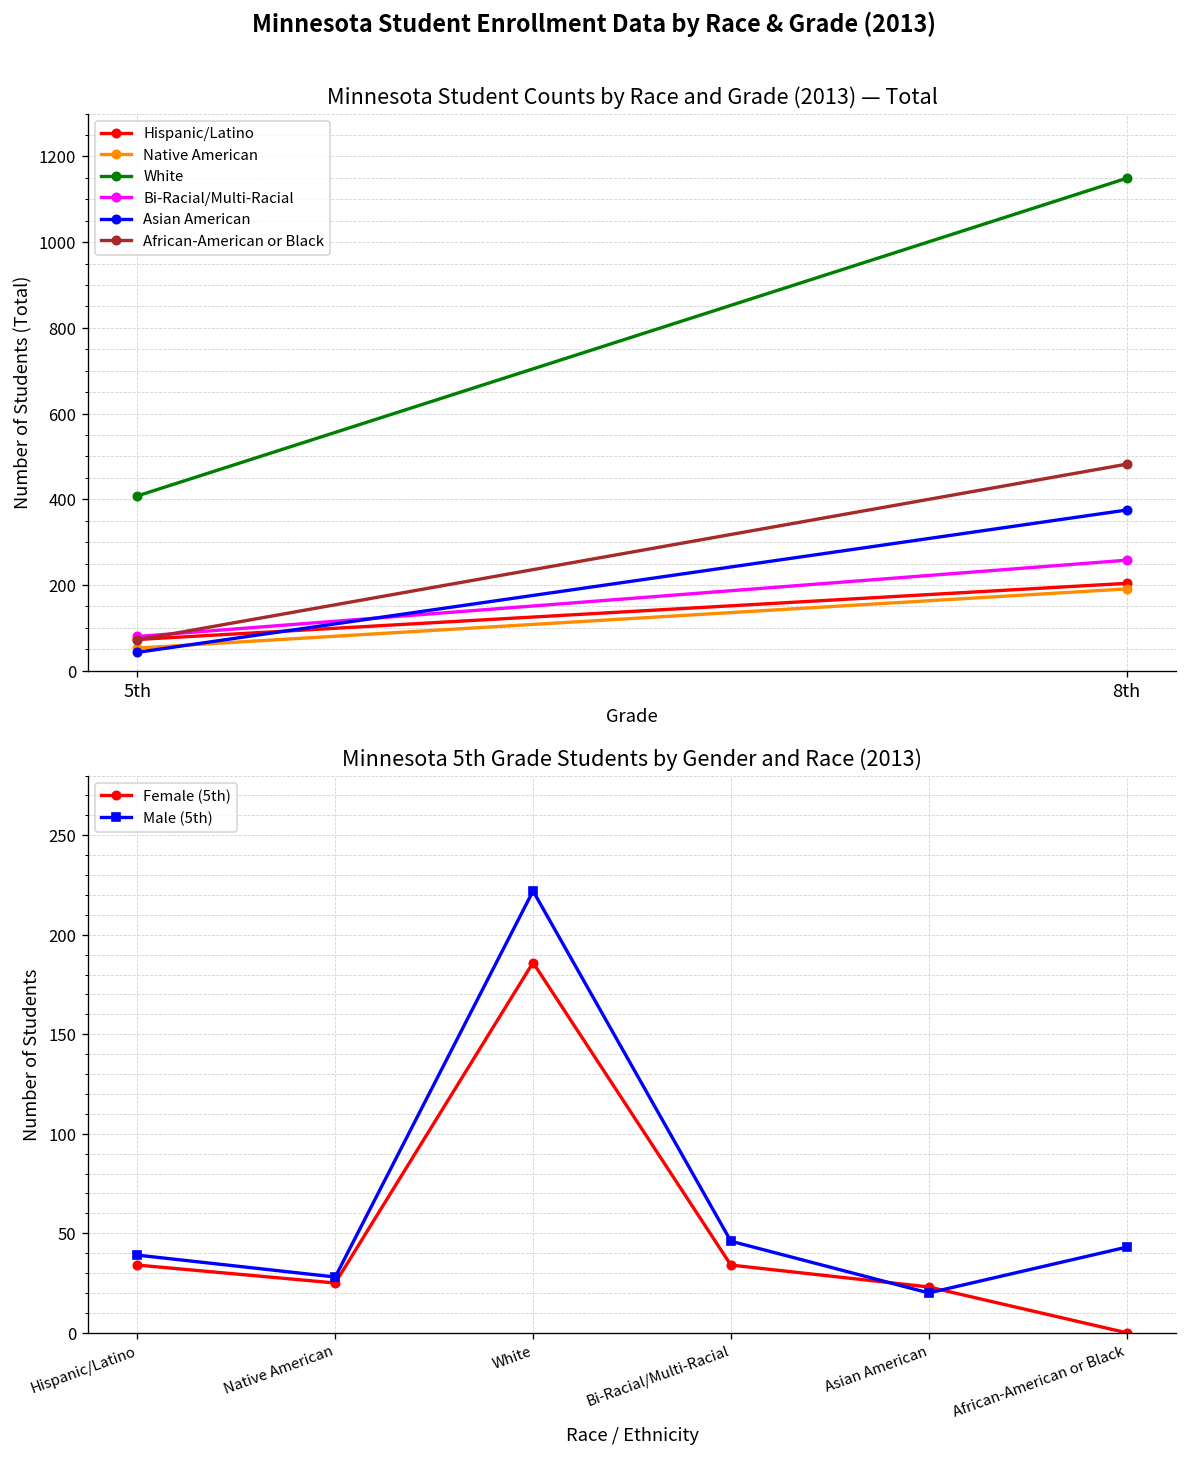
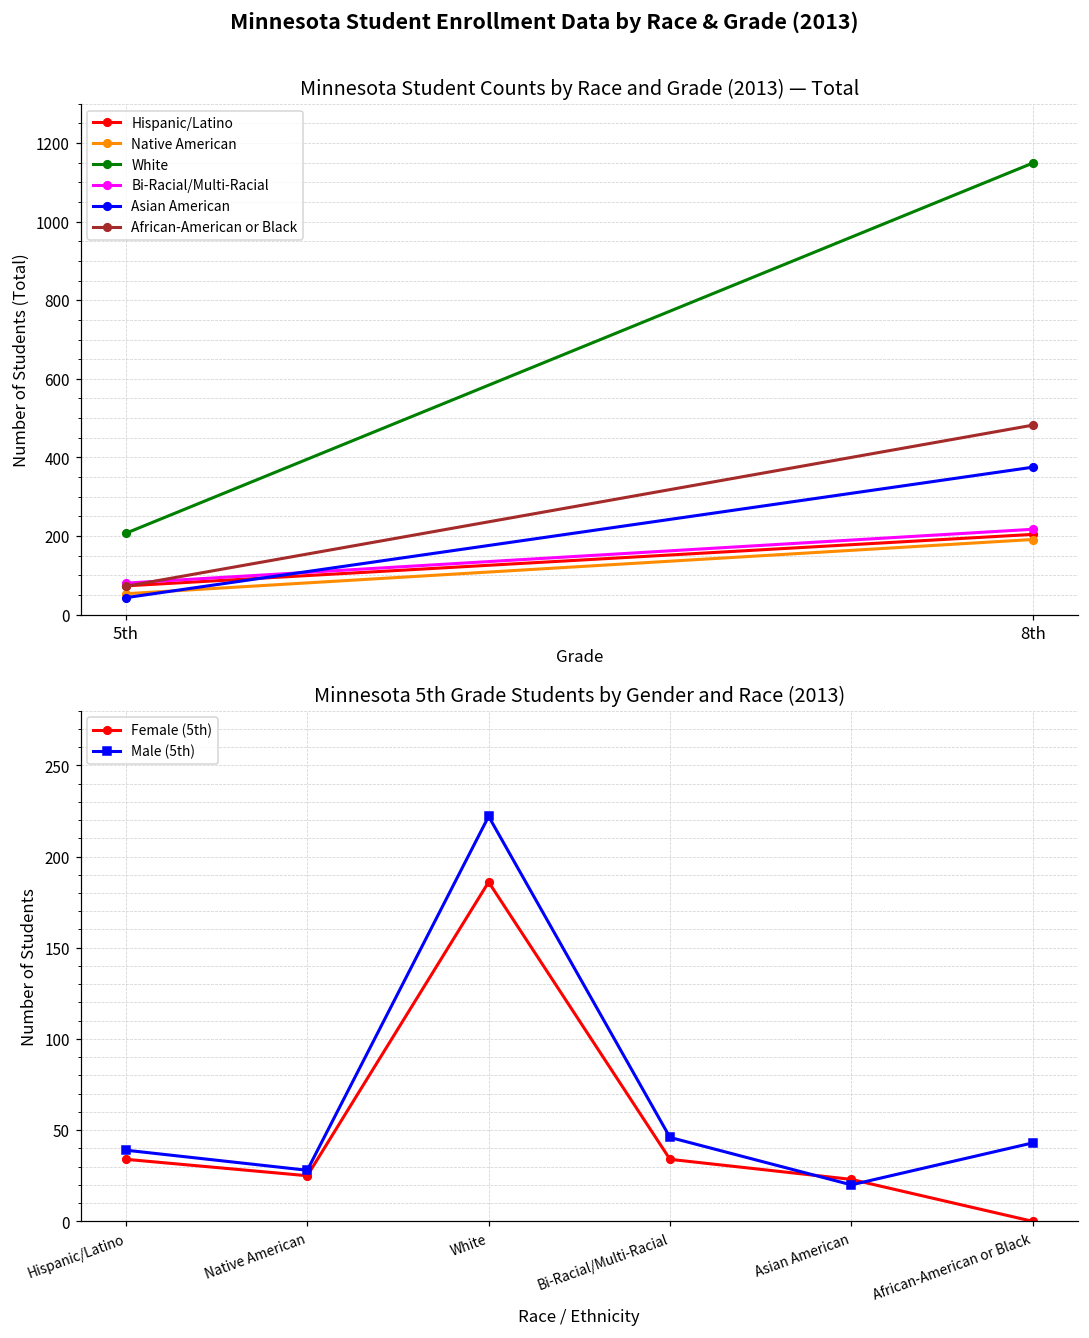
  {
    "Minnesota Student Counts by Race and Grade (2013) — Total": {
      "Hispanic/Latino": {
        "8th": 200
      },
      "Native American": {
        "5th": 50,
        "8th": 190
      },
      "White": {
-       "5th": 410,
+       "5th": 210,
        "8th": 1150
      },
      "Bi-Racial/Multi-Racial": {
-       "8th": 260
+       "8th": 220
      },
      "Asian American": {
        "5th": 40,
        "8th": 380
      },
      "African-American or Black": {
        "8th": 480
      }
    },
    "Minnesota 5th Grade Students by Gender and Race (2013)": {
      "Female (5th)": {
        "Hispanic/Latino": 34,
        "Native American": 25,
        "White": 186,
        "Bi-Racial/Multi-Racial": 34,
        "Asian American": 23,
        "African-American or Black": 0
      },
      "Male (5th)": {
        "Hispanic/Latino": 39,
        "Native American": 28,
        "White": 222,
        "Bi-Racial/Multi-Racial": 46,
        "Asian American": 20,
        "African-American or Black": 43
      }
    }
  }
